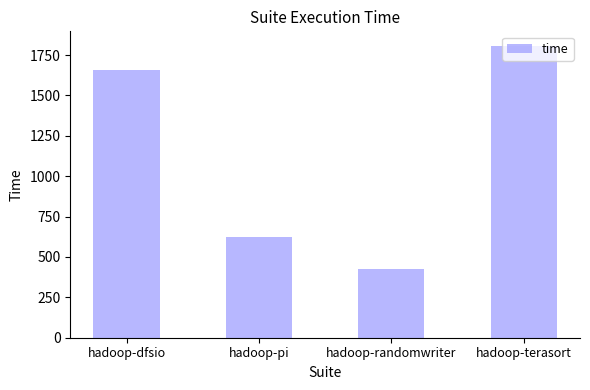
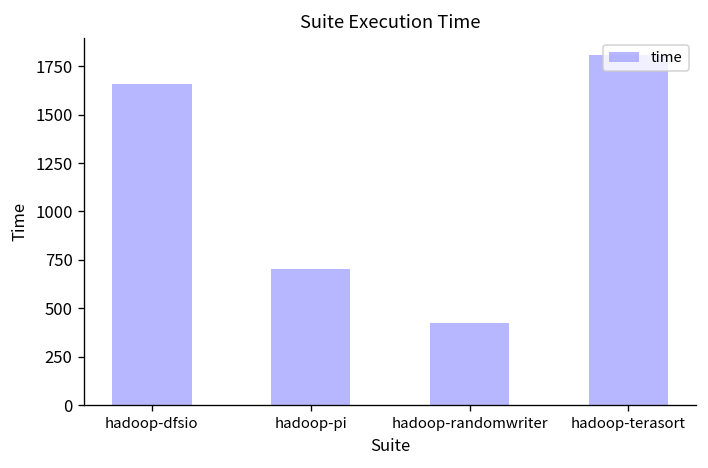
  {
    "hadoop-dfsio": 1660,
-   "hadoop-pi": 620,
+   "hadoop-pi": 700,
    "hadoop-randomwriter": 430
  }
